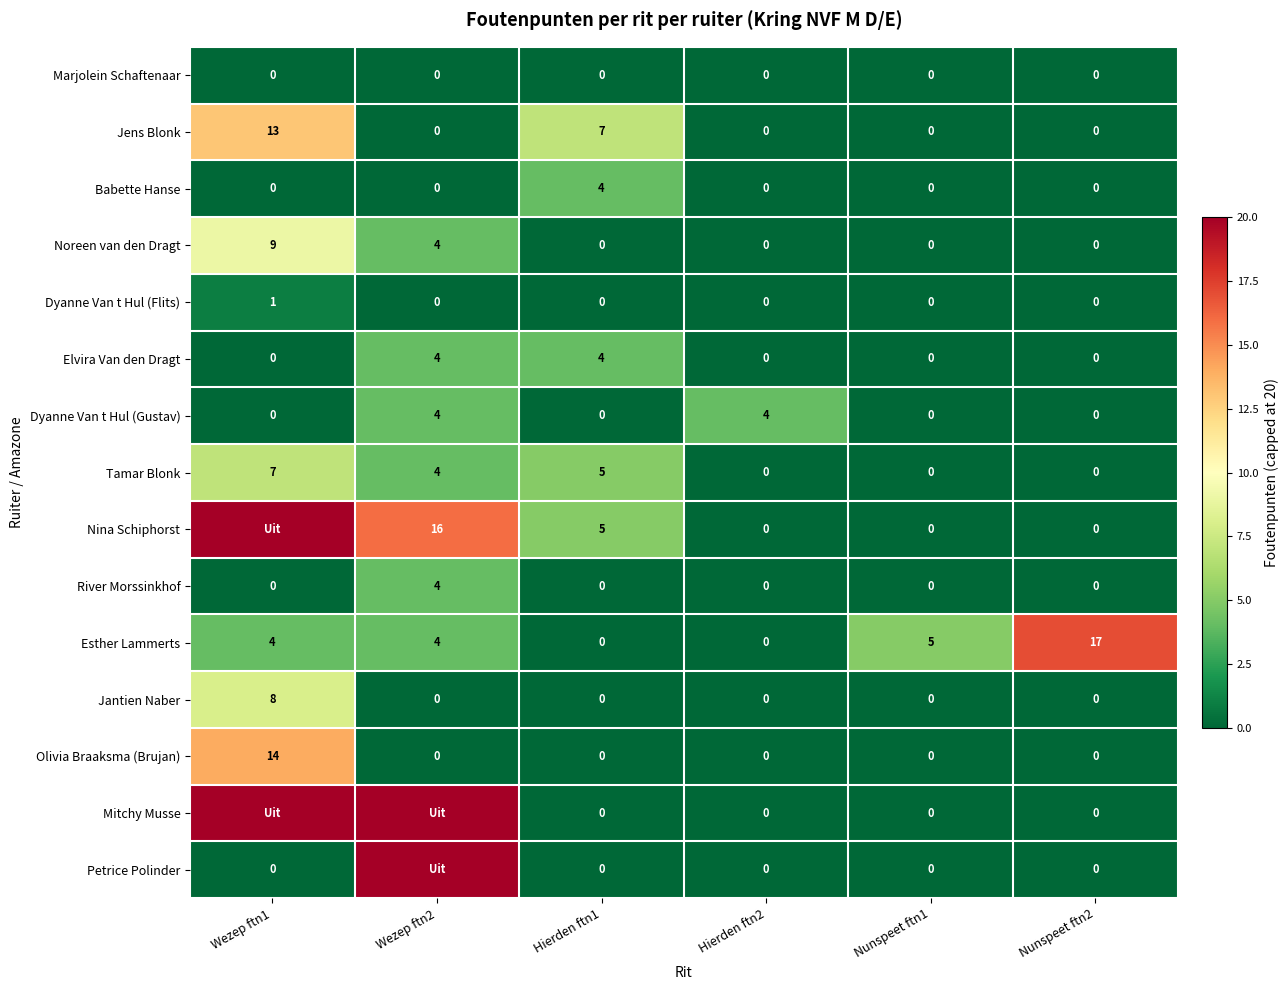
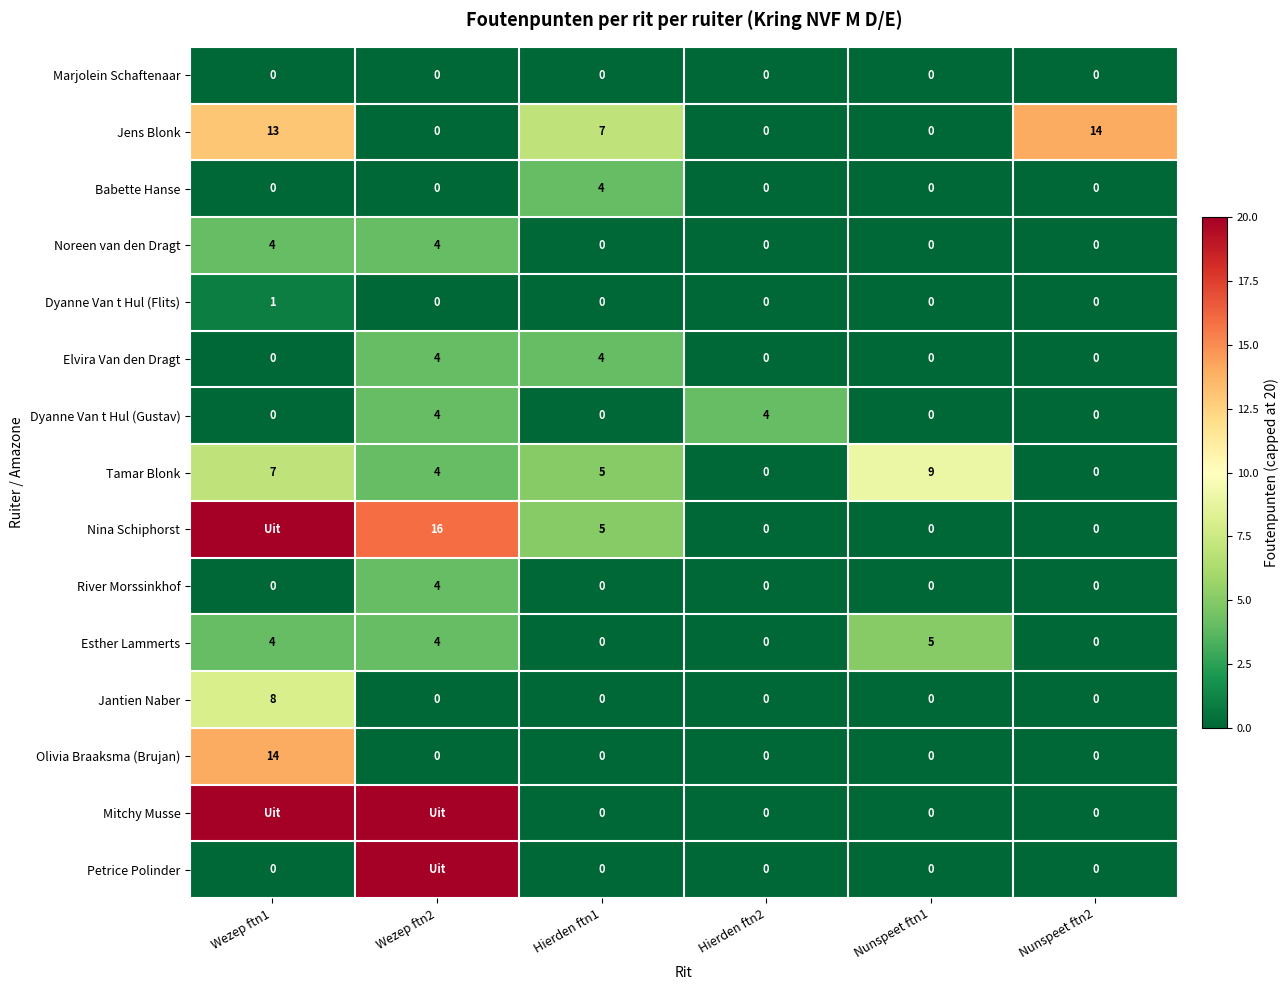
  {
    "Marjolein Schaftenaar": {
      "Wezep ftn1": 0,
      "Wezep ftn2": 0,
      "Hierden ftn1": 0,
      "Hierden ftn2": 0,
      "Nunspeet ftn1": 0,
      "Nunspeet ftn2": 0
    },
    "Jens Blonk": {
      "Wezep ftn1": 13,
      "Wezep ftn2": 0,
      "Hierden ftn1": 7,
      "Hierden ftn2": 0,
      "Nunspeet ftn1": 0,
-     "Nunspeet ftn2": 0
+     "Nunspeet ftn2": 14
    },
    "Babette Hanse": {
      "Wezep ftn1": 0,
      "Wezep ftn2": 0,
      "Hierden ftn1": 4,
      "Hierden ftn2": 0,
      "Nunspeet ftn1": 0,
      "Nunspeet ftn2": 0
    },
    "Noreen van den Dragt": {
-     "Wezep ftn1": 9,
+     "Wezep ftn1": 4,
      "Wezep ftn2": 4,
      "Hierden ftn1": 0,
      "Hierden ftn2": 0,
      "Nunspeet ftn1": 0,
      "Nunspeet ftn2": 0
    },
    "Dyanne Van t Hul (Flits)": {
      "Wezep ftn1": 1,
      "Wezep ftn2": 0,
      "Hierden ftn1": 0,
      "Hierden ftn2": 0,
      "Nunspeet ftn1": 0,
      "Nunspeet ftn2": 0
    },
    "Elvira Van den Dragt": {
      "Wezep ftn1": 0,
      "Wezep ftn2": 4,
      "Hierden ftn1": 4,
      "Hierden ftn2": 0,
      "Nunspeet ftn1": 0,
      "Nunspeet ftn2": 0
    },
    "Dyanne Van t Hul (Gustav)": {
      "Wezep ftn1": 0,
      "Wezep ftn2": 4,
      "Hierden ftn1": 0,
      "Hierden ftn2": 4,
      "Nunspeet ftn1": 0,
      "Nunspeet ftn2": 0
    },
    "Tamar Blonk": {
      "Wezep ftn1": 7,
      "Wezep ftn2": 4,
      "Hierden ftn1": 5,
      "Hierden ftn2": 0,
-     "Nunspeet ftn1": 0,
+     "Nunspeet ftn1": 9,
      "Nunspeet ftn2": 0
    },
    "Nina Schiphorst": {
      "Wezep ftn2": 16,
      "Hierden ftn1": 5,
      "Hierden ftn2": 0,
      "Nunspeet ftn1": 0,
      "Nunspeet ftn2": 0
    },
    "River Morssinkhof": {
      "Wezep ftn1": 0,
      "Wezep ftn2": 4,
      "Hierden ftn1": 0,
      "Hierden ftn2": 0,
      "Nunspeet ftn1": 0,
      "Nunspeet ftn2": 0
    },
    "Esther Lammerts": {
      "Wezep ftn1": 4,
      "Wezep ftn2": 4,
      "Hierden ftn1": 0,
      "Hierden ftn2": 0,
      "Nunspeet ftn1": 5,
-     "Nunspeet ftn2": 17
+     "Nunspeet ftn2": 0
    },
    "Jantien Naber": {
      "Wezep ftn1": 8,
      "Wezep ftn2": 0,
      "Hierden ftn1": 0,
      "Hierden ftn2": 0,
      "Nunspeet ftn1": 0,
      "Nunspeet ftn2": 0
    },
    "Olivia Braaksma (Brujan)": {
      "Wezep ftn1": 14,
      "Wezep ftn2": 0,
      "Hierden ftn1": 0,
      "Hierden ftn2": 0,
      "Nunspeet ftn1": 0,
      "Nunspeet ftn2": 0
    },
    "Mitchy Musse": {
      "Hierden ftn1": 0,
      "Hierden ftn2": 0,
      "Nunspeet ftn1": 0,
      "Nunspeet ftn2": 0
    },
    "Petrice Polinder": {
      "Wezep ftn1": 0,
      "Hierden ftn1": 0,
      "Hierden ftn2": 0,
      "Nunspeet ftn1": 0,
      "Nunspeet ftn2": 0
    }
  }
